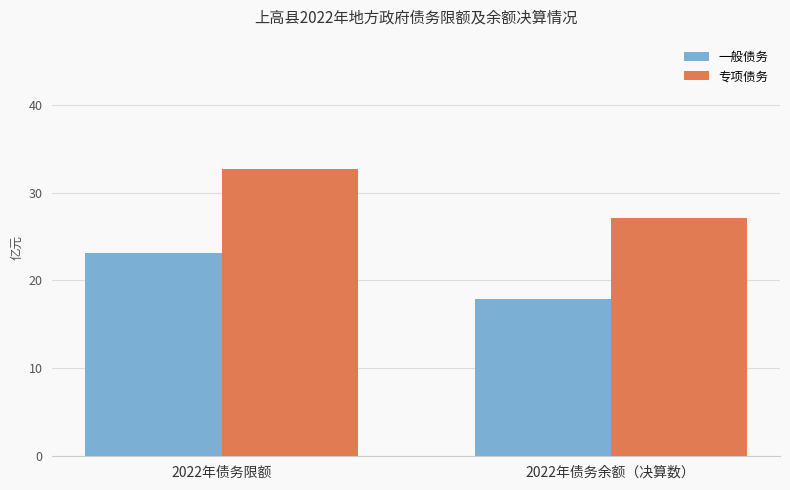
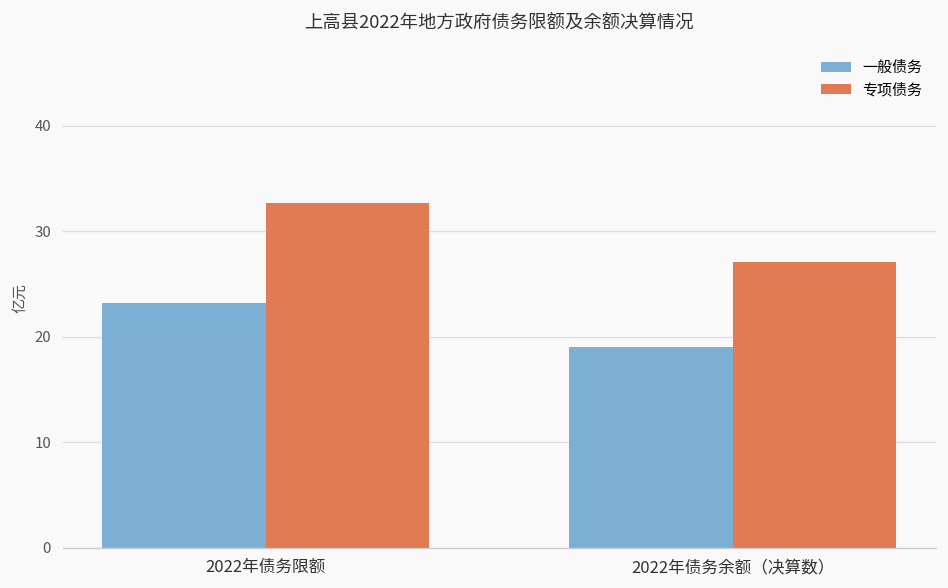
  {
    "一般债务": {
      "2022年债务限额": 23,
-     "2022年债务余额（决算数）": 18
+     "2022年债务余额（决算数）": 19
    },
    "专项债务": {
      "2022年债务限额": 33,
      "2022年债务余额（决算数）": 27
    }
  }
